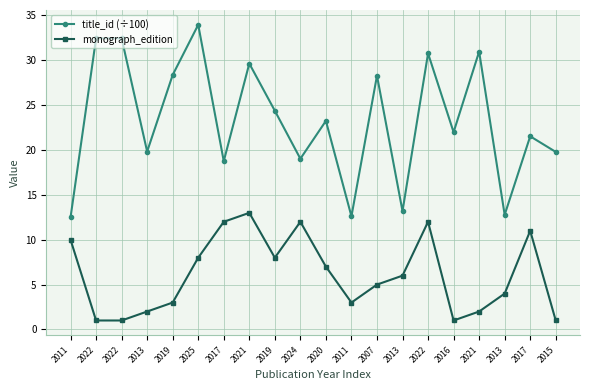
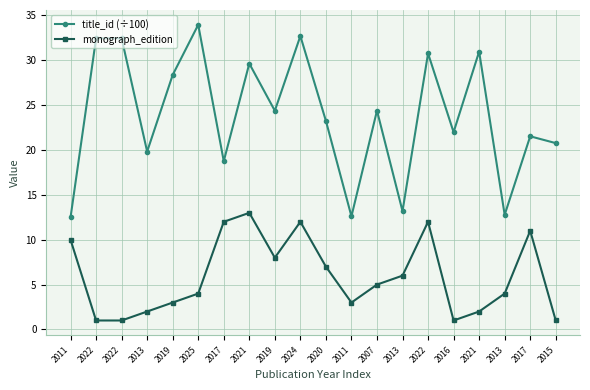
  {
    "title_id (÷100)": {
      "2025": 34,
-     "2024": 19,
+     "2024": 33,
      "2020": 23,
-     "2007": 28,
+     "2007": 24,
      "2016": 22,
-     "2015": 20
+     "2015": 21
    },
    "monograph_edition": {
-     "2025": 8,
+     "2025": 4,
      "2024": 12,
      "2020": 7,
      "2007": 5,
      "2016": 1,
      "2015": 1
    }
  }
